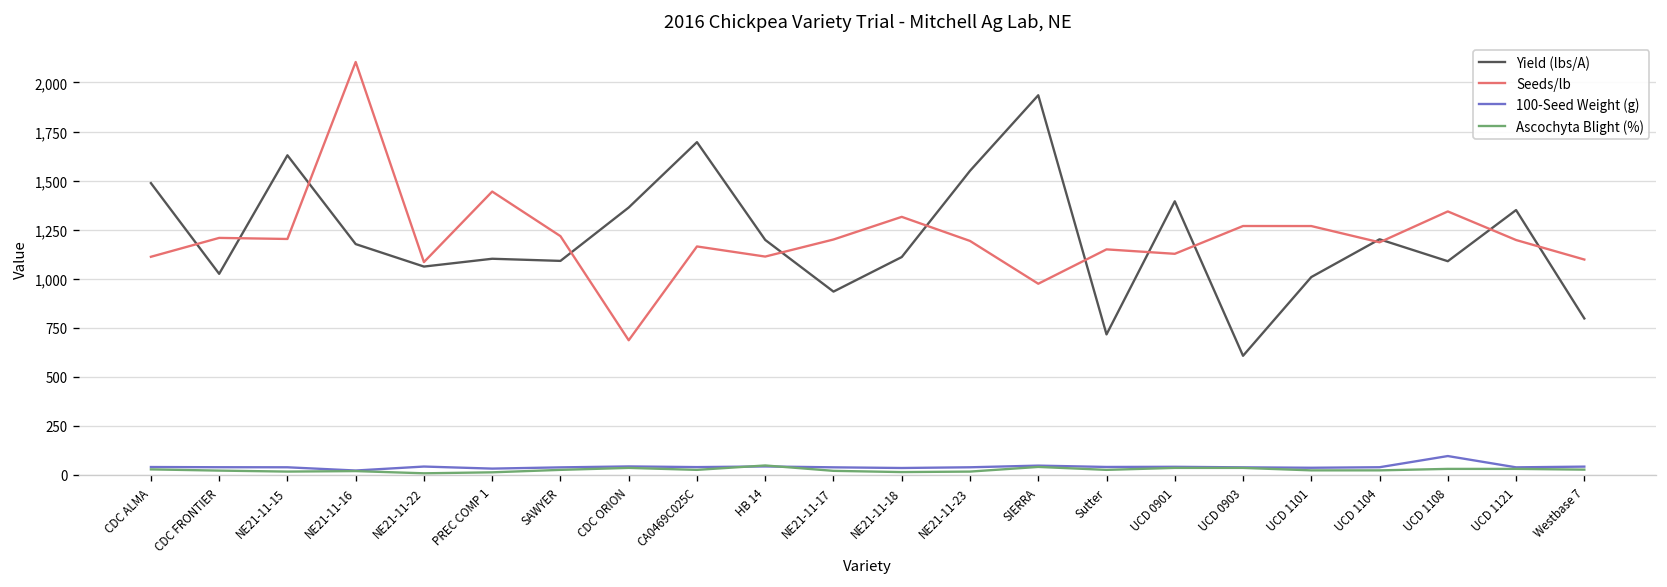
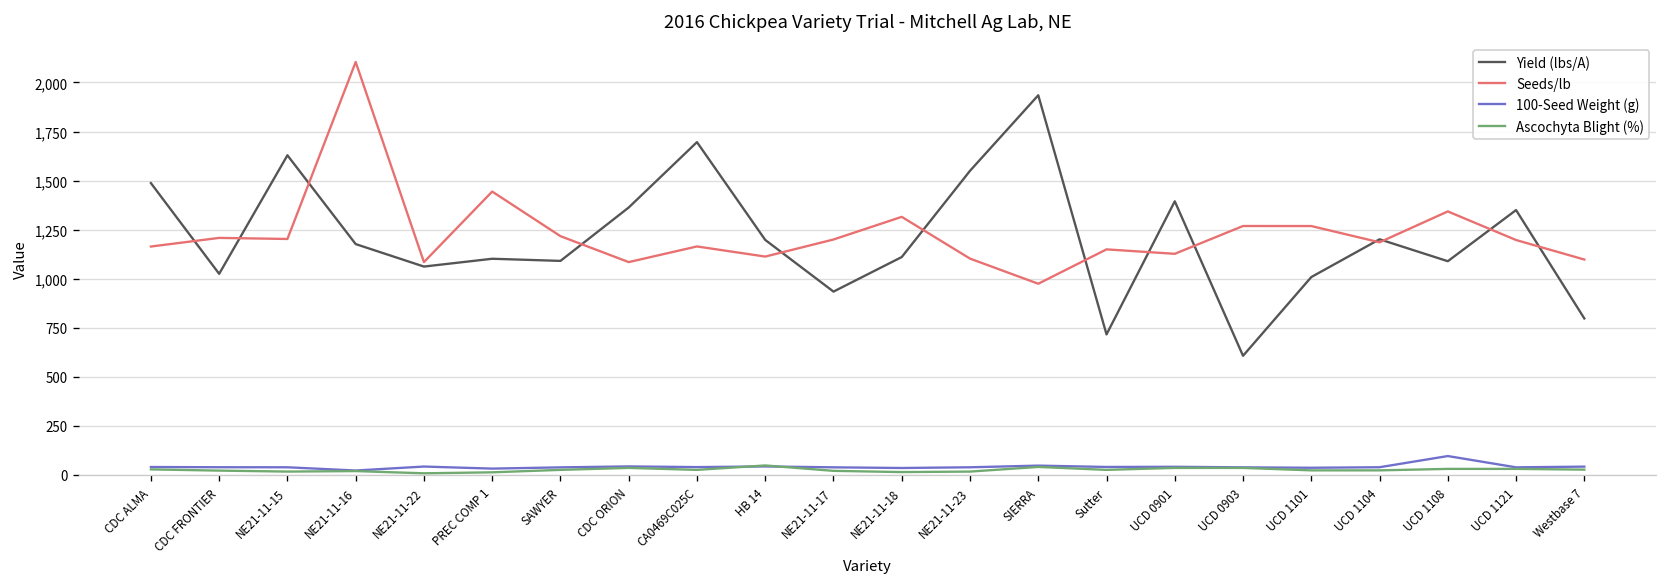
  {
    "Yield (lbs/A)": {
      "CDC ALMA": "1,490",
      "CDC FRONTIER": "1,020",
      "NE21-11-15": "1,630",
      "NE21-11-16": "1,180",
      "NE21-11-22": "1,060",
      "PREC COMP 1": "1,100",
      "SAWYER": "1,090",
      "CDC ORION": "1,360",
      "CA0469C025C": "1,700",
      "HB 14": "1,200",
      "NE21-11-17": "930",
      "NE21-11-18": "1,110",
      "NE21-11-23": "1,550",
      "SIERRA": "1,930",
      "Sutter": "720",
      "UCD 0901": "1,390",
      "UCD 0903": "610",
      "UCD 1101": "1,010",
      "UCD 1104": "1,200",
      "UCD 1108": "1,090",
      "UCD 1121": "1,350",
      "Westbase 7": "800"
    },
    "Seeds/lb": {
-     "CDC ALMA": "1,110",
+     "CDC ALMA": "1,160",
      "CDC FRONTIER": "1,210",
      "NE21-11-15": "1,200",
      "NE21-11-16": "2,100",
      "NE21-11-22": "1,080",
      "PREC COMP 1": "1,440",
      "SAWYER": "1,220",
-     "CDC ORION": "690",
+     "CDC ORION": "1,080",
      "CA0469C025C": "1,160",
      "HB 14": "1,110",
      "NE21-11-17": "1,200",
      "NE21-11-18": "1,320",
-     "NE21-11-23": "1,190",
+     "NE21-11-23": "1,100",
      "SIERRA": "970",
      "Sutter": "1,150",
      "UCD 0901": "1,130",
      "UCD 0903": "1,270",
      "UCD 1101": "1,270",
      "UCD 1104": "1,190",
      "UCD 1108": "1,340",
      "UCD 1121": "1,200",
      "Westbase 7": "1,100"
    },
    "100-Seed Weight (g)": {
      "CDC FRONTIER": "40",
      "NE21-11-15": "40",
      "NE21-11-22": "40",
      "PREC COMP 1": "30",
      "NE21-11-17": "40",
      "NE21-11-18": "30",
      "NE21-11-23": "40",
      "UCD 1104": "40",
      "UCD 1108": "100"
    },
    "Ascochyta Blight (%)": {
      "CDC FRONTIER": "20",
      "NE21-11-15": "20",
      "NE21-11-22": "10",
      "PREC COMP 1": "10",
      "NE21-11-17": "20",
      "NE21-11-18": "10",
      "NE21-11-23": "20",
      "UCD 1104": "20",
      "UCD 1108": "30"
    }
  }
